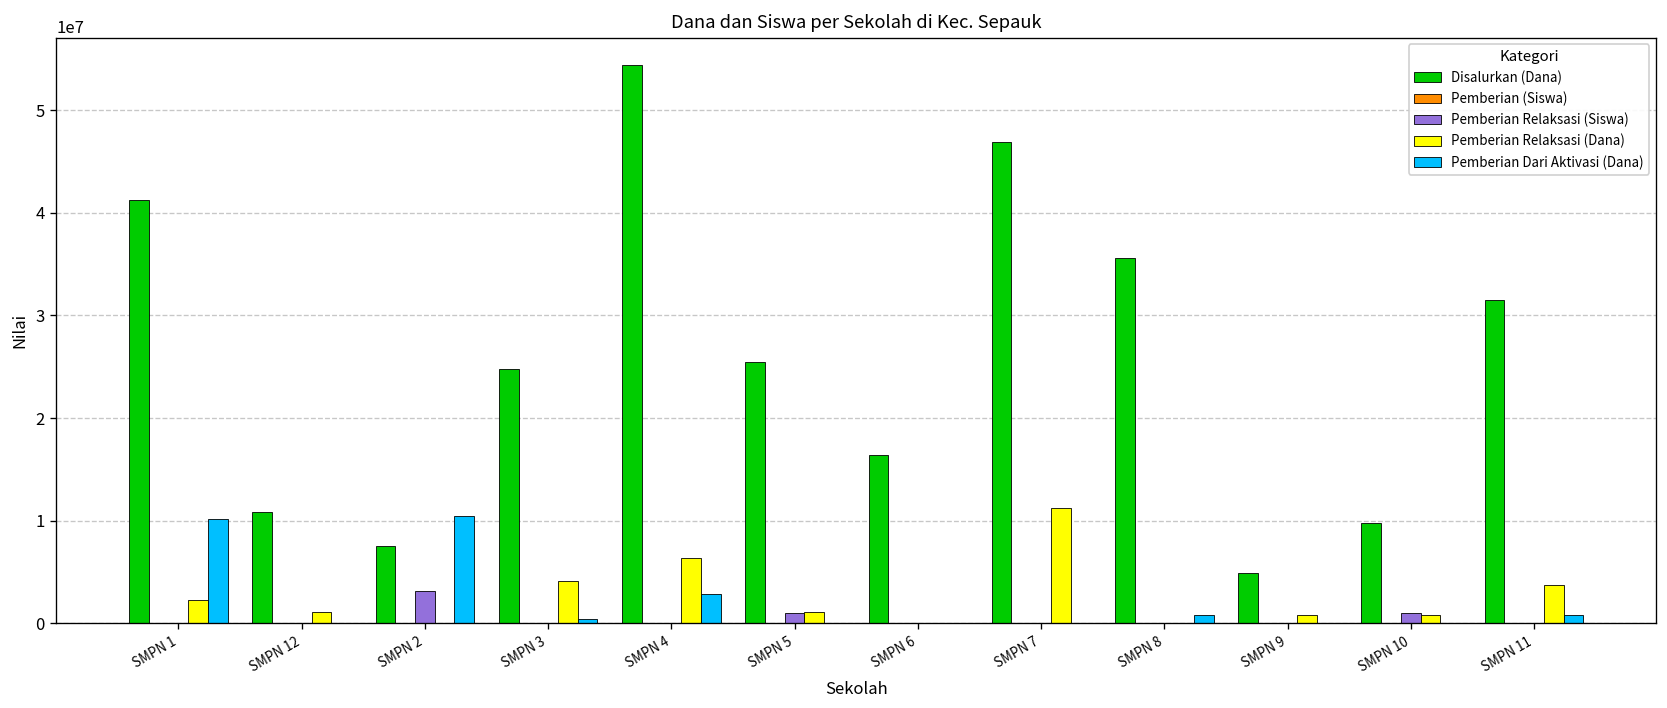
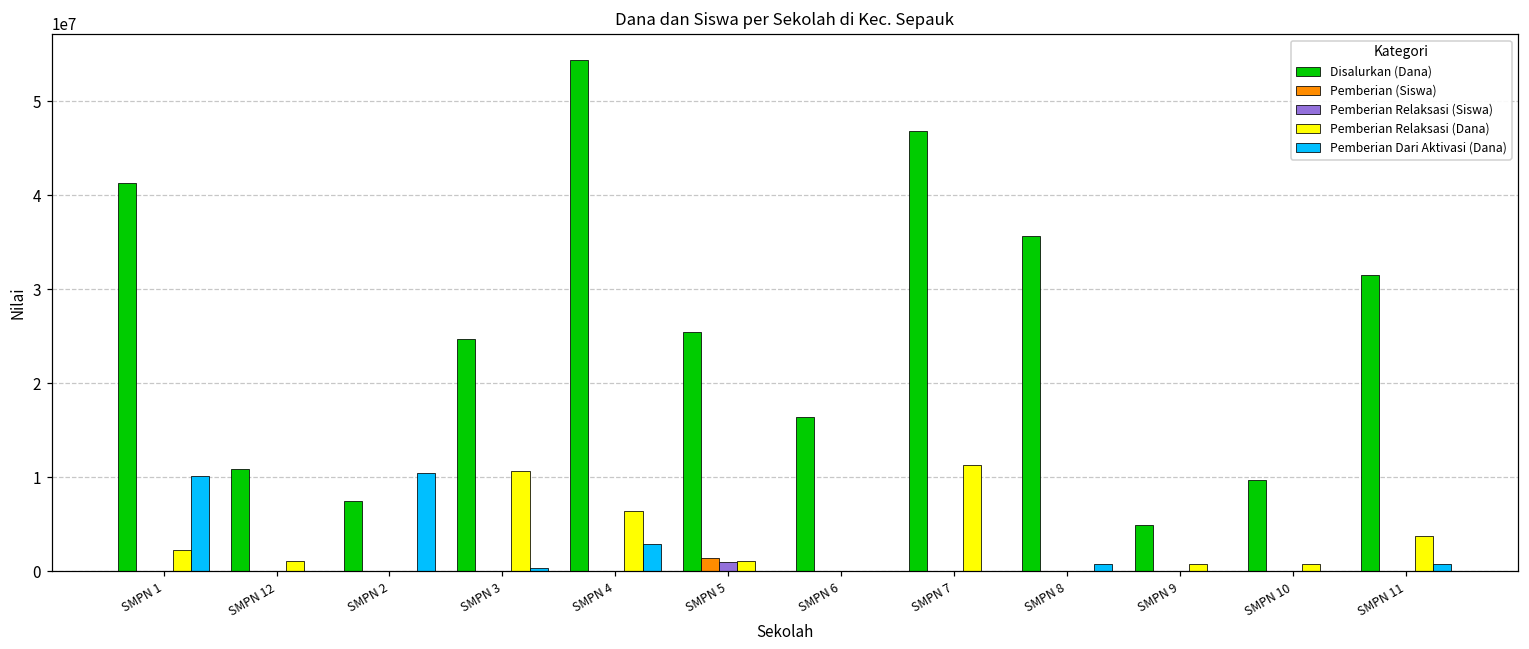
  {
    "Disalurkan (Dana)": {
      "SMPN 1": 41000000,
      "SMPN 12": 11000000,
      "SMPN 2": 8000000,
      "SMPN 3": 25000000,
      "SMPN 4": 54000000,
      "SMPN 5": 26000000,
      "SMPN 6": 16000000,
      "SMPN 7": 47000000,
      "SMPN 8": 36000000,
      "SMPN 9": 5000000,
      "SMPN 10": 10000000,
      "SMPN 11": 32000000
    },
    "Pemberian (Siswa)": {
-     "SMPN 5": 0
+     "SMPN 5": 1000000
    },
    "Pemberian Relaksasi (Siswa)": {
-     "SMPN 2": 3000000,
+     "SMPN 2": 0,
      "SMPN 5": 1000000,
      "SMPN 6": 0,
      "SMPN 8": 0,
-     "SMPN 10": 1000000
+     "SMPN 10": 0
    },
    "Pemberian Relaksasi (Dana)": {
      "SMPN 1": 2000000,
      "SMPN 12": 1000000,
      "SMPN 2": 0,
-     "SMPN 3": 4000000,
+     "SMPN 3": 11000000,
      "SMPN 4": 6000000,
      "SMPN 5": 1000000,
      "SMPN 6": 0,
      "SMPN 7": 11000000,
      "SMPN 8": 0,
      "SMPN 9": 1000000,
      "SMPN 10": 1000000,
      "SMPN 11": 4000000
    },
    "Pemberian Dari Aktivasi (Dana)": {
      "SMPN 1": 10000000,
      "SMPN 12": 0,
      "SMPN 2": 10000000,
      "SMPN 3": 0,
      "SMPN 4": 3000000,
      "SMPN 5": 0,
      "SMPN 6": 0,
      "SMPN 7": 0,
      "SMPN 8": 1000000,
      "SMPN 9": 0,
      "SMPN 10": 0,
      "SMPN 11": 1000000
    }
  }
